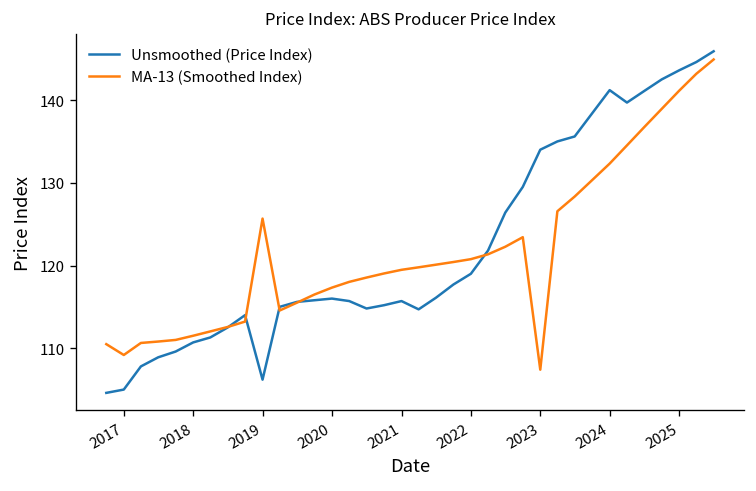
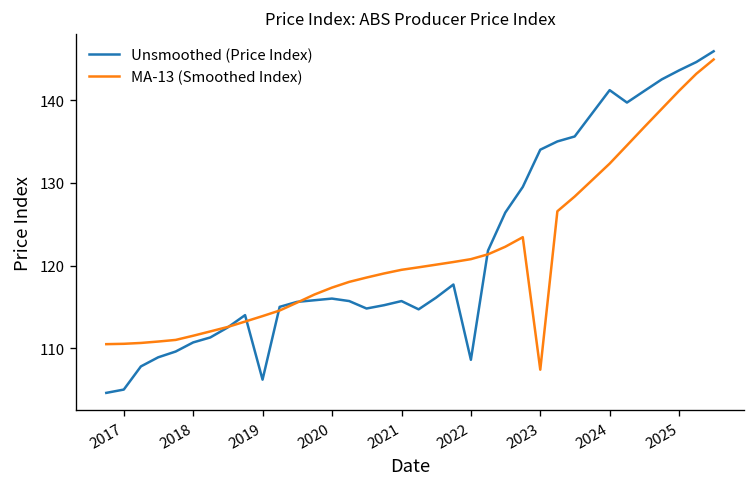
  {
    "Unsmoothed (Price Index)": {
      "2017": 105,
      "2018": 111,
      "2019": 106,
      "2020": 116,
      "2021": 116,
-     "2022": 119,
+     "2022": 109,
      "2023": 134,
      "2024": 141,
      "2025": 144
    },
    "MA-13 (Smoothed Index)": {
-     "2017": 109,
+     "2017": 111,
      "2018": 112,
-     "2019": 126,
+     "2019": 114,
      "2020": 117,
      "2021": 119,
      "2022": 121,
      "2023": 107,
      "2024": 132,
      "2025": 141
    }
  }
